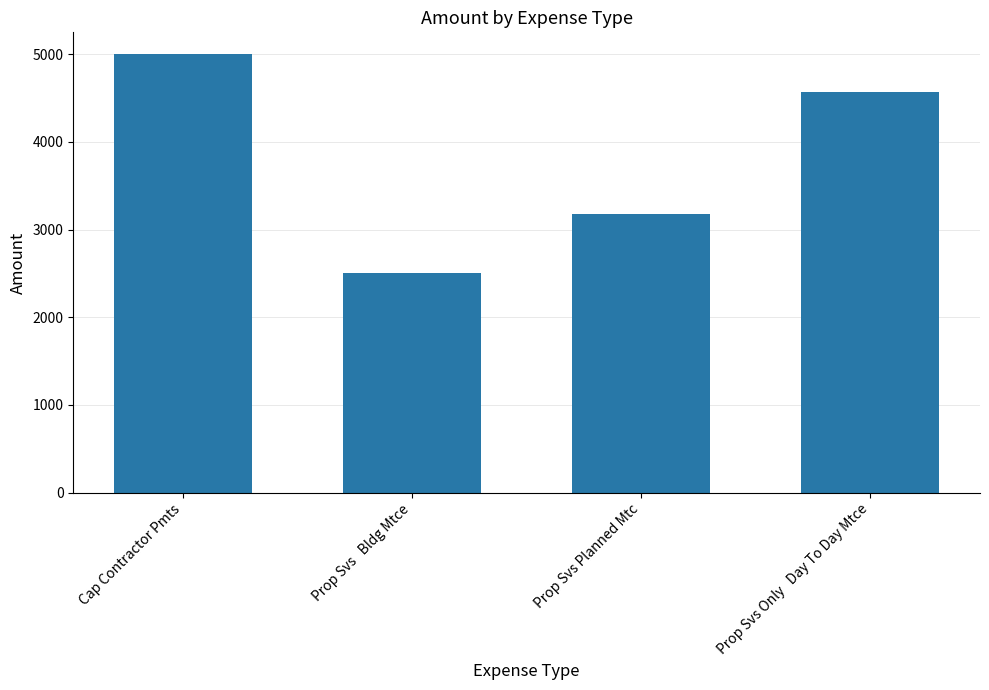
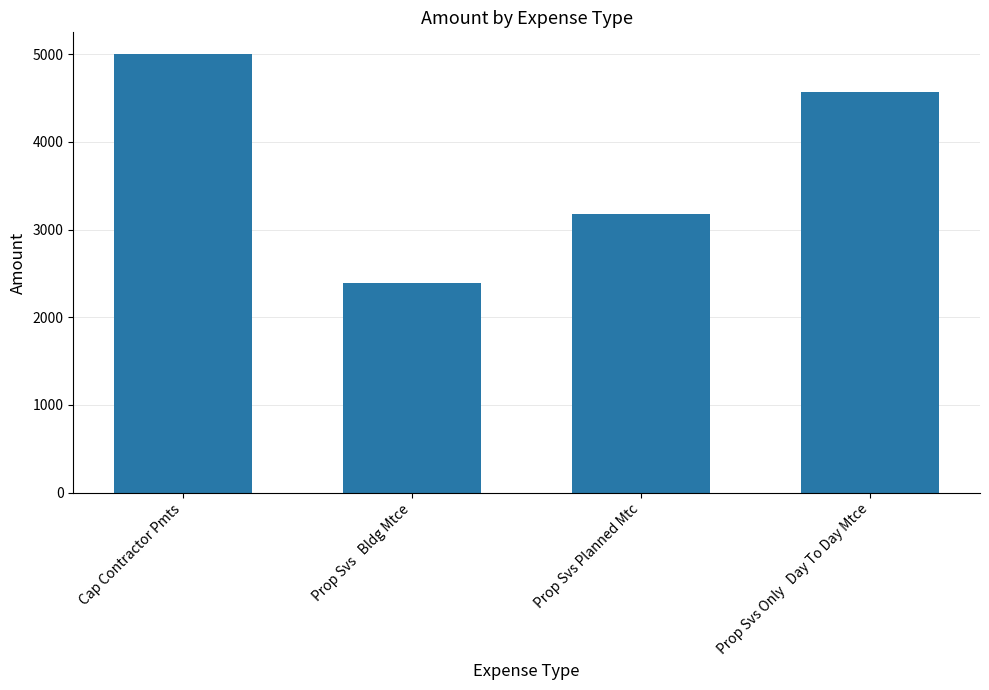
  {
    "Cap Contractor Pmts": 5000,
-   "Prop Svs Bldg Mtce": 2500,
+   "Prop Svs Bldg Mtce": 2400,
    "Prop Svs Planned Mtc": 3200,
    "Prop Svs Only Day To Day Mtce": 4600
  }
